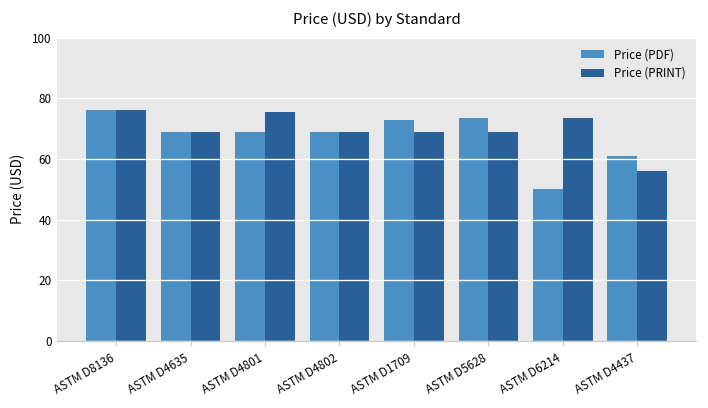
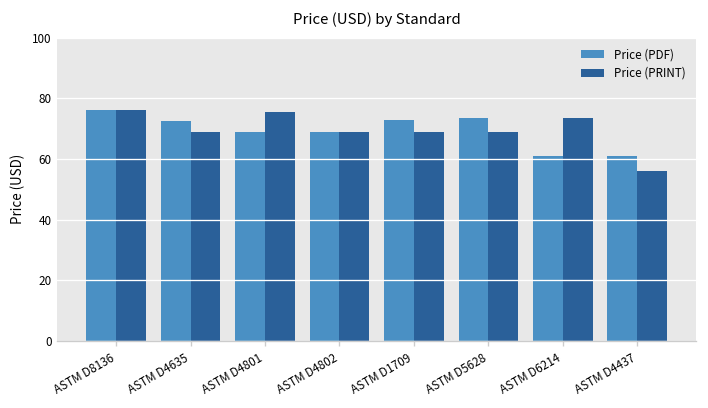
  {
    "Price (PDF)": {
      "ASTM D8136": 76,
-     "ASTM D4635": 69,
+     "ASTM D4635": 73,
      "ASTM D4801": 69,
      "ASTM D4802": 69,
      "ASTM D1709": 73,
      "ASTM D5628": 74,
-     "ASTM D6214": 50,
+     "ASTM D6214": 61,
      "ASTM D4437": 61
    },
    "Price (PRINT)": {
      "ASTM D8136": 76,
      "ASTM D4635": 69,
      "ASTM D4801": 76,
      "ASTM D4802": 69,
      "ASTM D1709": 69,
      "ASTM D5628": 69,
      "ASTM D6214": 74,
      "ASTM D4437": 56
    }
  }
